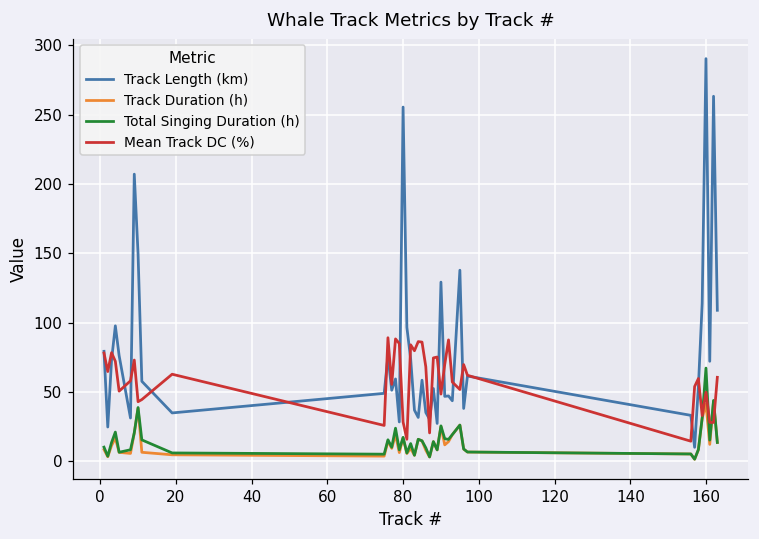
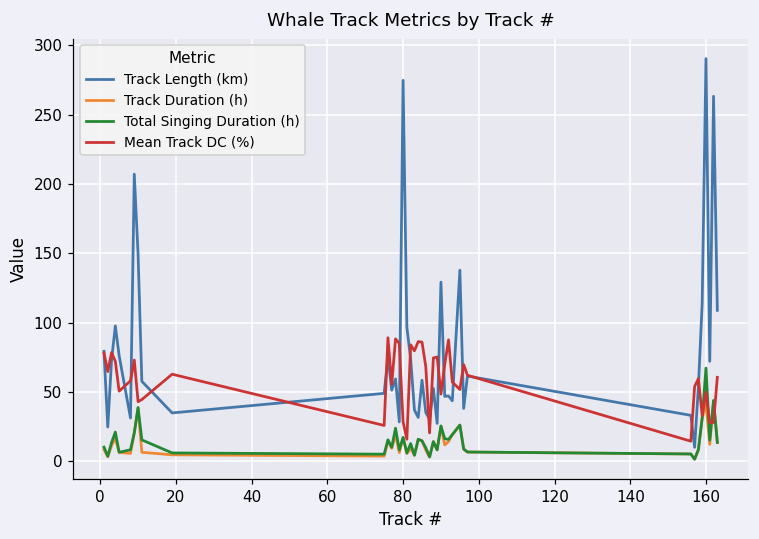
  {
    "Track Length (km)": {
-     "80": 256,
+     "80": 275,
      "160": 290
    },
    "Track Duration (h)": {
      "160": 41
    },
    "Total Singing Duration (h)": {
      "160": 67
    },
    "Mean Track DC (%)": {
      "80": 28,
      "160": 50
    }
  }
